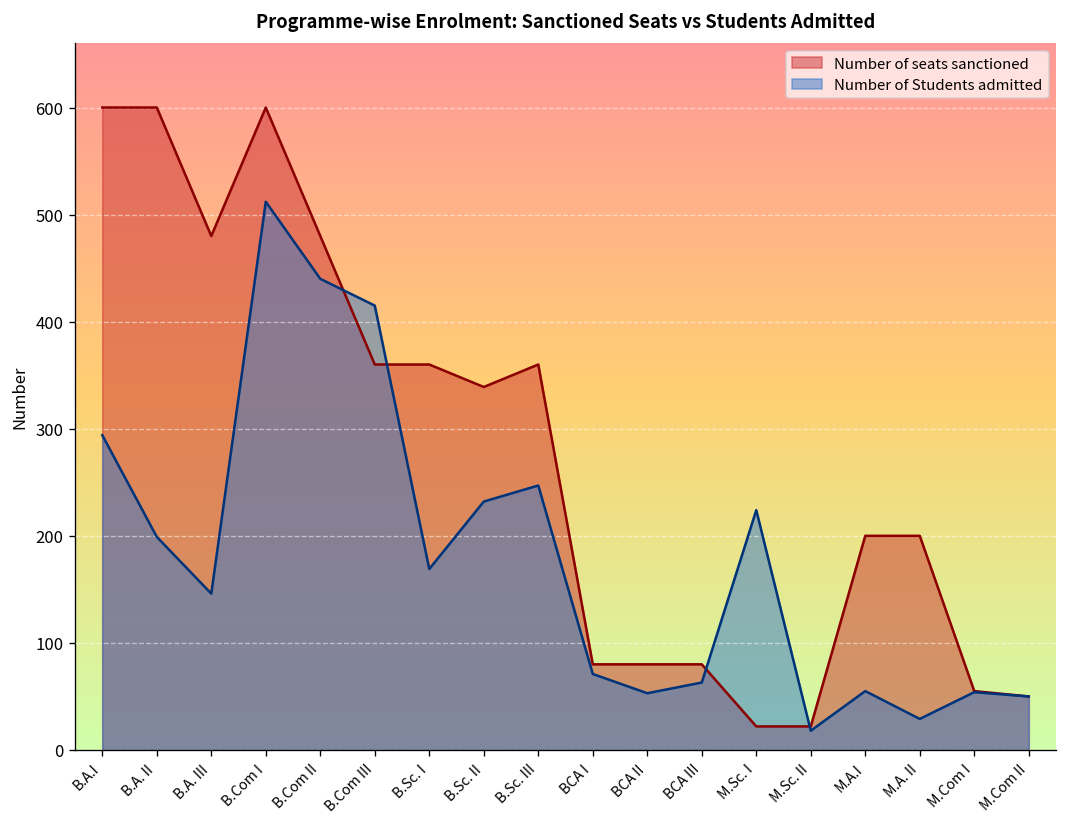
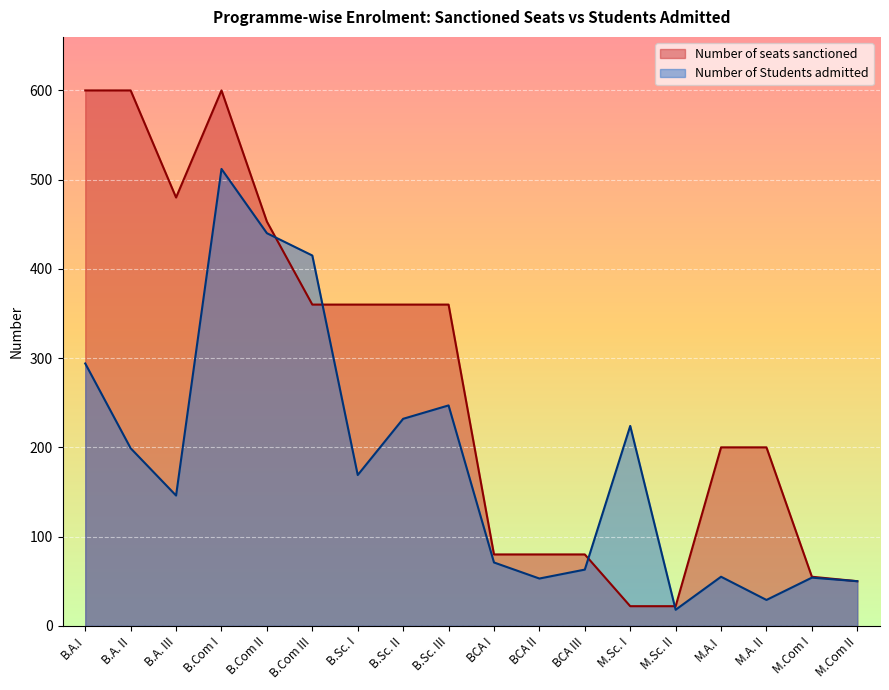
  {
    "Number of seats sanctioned": {
      "B.A.I": 600,
      "B.A. II": 600,
      "B.A. III": 480,
      "B.Com I": 600,
-     "B.Com II": 480,
+     "B.Com II": 450,
      "B.Com III": 360,
      "B.Sc. I": 360,
-     "B.Sc. II": 340,
+     "B.Sc. II": 360,
      "B.Sc. III": 360,
      "BCA I": 80,
      "BCA II": 80,
      "BCA III": 80,
      "M.Sc. I": 20,
      "M.Sc. II": 20,
      "M.A.I": 200,
      "M.A. II": 200
    },
    "Number of Students admitted": {
      "B.A.I": 290,
      "B.A. II": 200,
      "B.A. III": 150,
      "B.Com I": 510,
      "B.Com II": 440,
      "B.Com III": 420,
      "B.Sc. I": 170,
      "B.Sc. II": 230,
      "B.Sc. III": 250,
      "BCA I": 70,
      "BCA II": 50,
      "BCA III": 60,
      "M.Sc. I": 220,
      "M.Sc. II": 20,
      "M.A.I": 60,
      "M.A. II": 30
    }
  }
